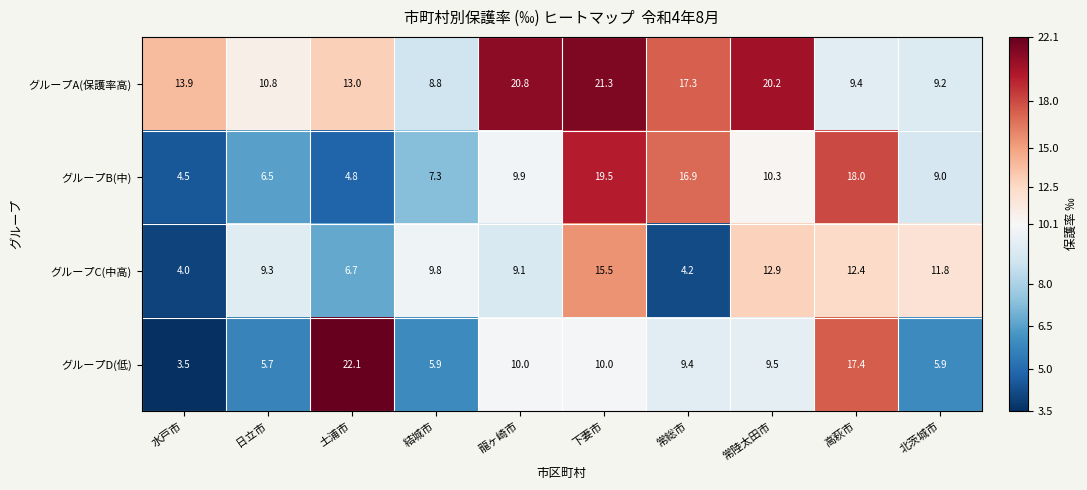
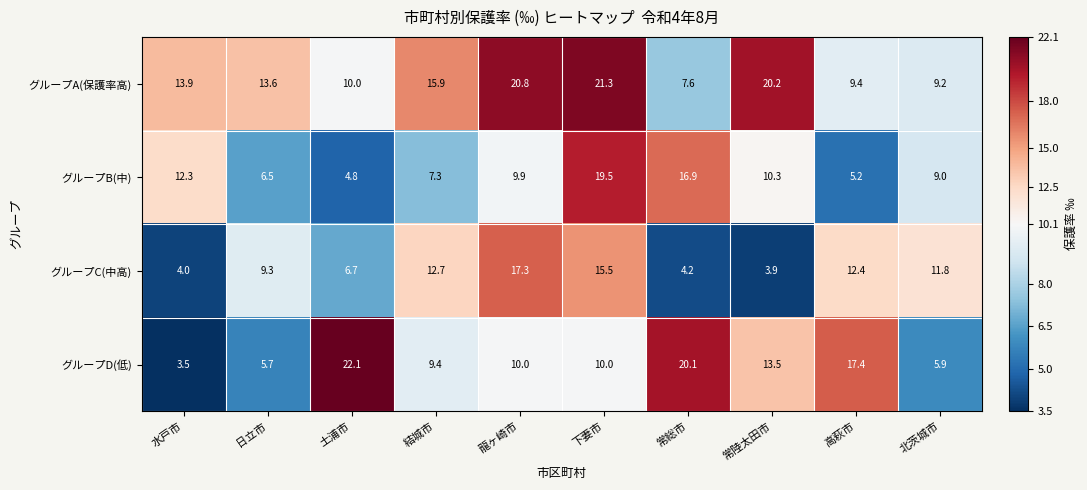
  {
    "グループA(保護率高)": {
      "水戸市": 13.9,
-     "日立市": 10.8,
-     "土浦市": 13.0,
-     "結城市": 8.8,
+     "日立市": 13.6,
+     "土浦市": 10.0,
+     "結城市": 15.9,
      "龍ヶ崎市": 20.8,
      "下妻市": 21.3,
-     "常総市": 17.3,
+     "常総市": 7.6,
      "常陸太田市": 20.2,
      "高萩市": 9.4,
      "北茨城市": 9.2
    },
    "グループB(中)": {
-     "水戸市": 4.5,
+     "水戸市": 12.3,
      "日立市": 6.5,
      "土浦市": 4.8,
      "結城市": 7.3,
      "龍ヶ崎市": 9.9,
      "下妻市": 19.5,
      "常総市": 16.9,
      "常陸太田市": 10.3,
-     "高萩市": 18.0,
+     "高萩市": 5.2,
      "北茨城市": 9.0
    },
    "グループC(中高)": {
      "水戸市": 4.0,
      "日立市": 9.3,
      "土浦市": 6.7,
-     "結城市": 9.8,
-     "龍ヶ崎市": 9.1,
+     "結城市": 12.7,
+     "龍ヶ崎市": 17.3,
      "下妻市": 15.5,
      "常総市": 4.2,
-     "常陸太田市": 12.9,
+     "常陸太田市": 3.9,
      "高萩市": 12.4,
      "北茨城市": 11.8
    },
    "グループD(低)": {
      "水戸市": 3.5,
      "日立市": 5.7,
      "土浦市": 22.1,
-     "結城市": 5.9,
+     "結城市": 9.4,
      "龍ヶ崎市": 10.0,
      "下妻市": 10.0,
-     "常総市": 9.4,
-     "常陸太田市": 9.5,
+     "常総市": 20.1,
+     "常陸太田市": 13.5,
      "高萩市": 17.4,
      "北茨城市": 5.9
    }
  }
